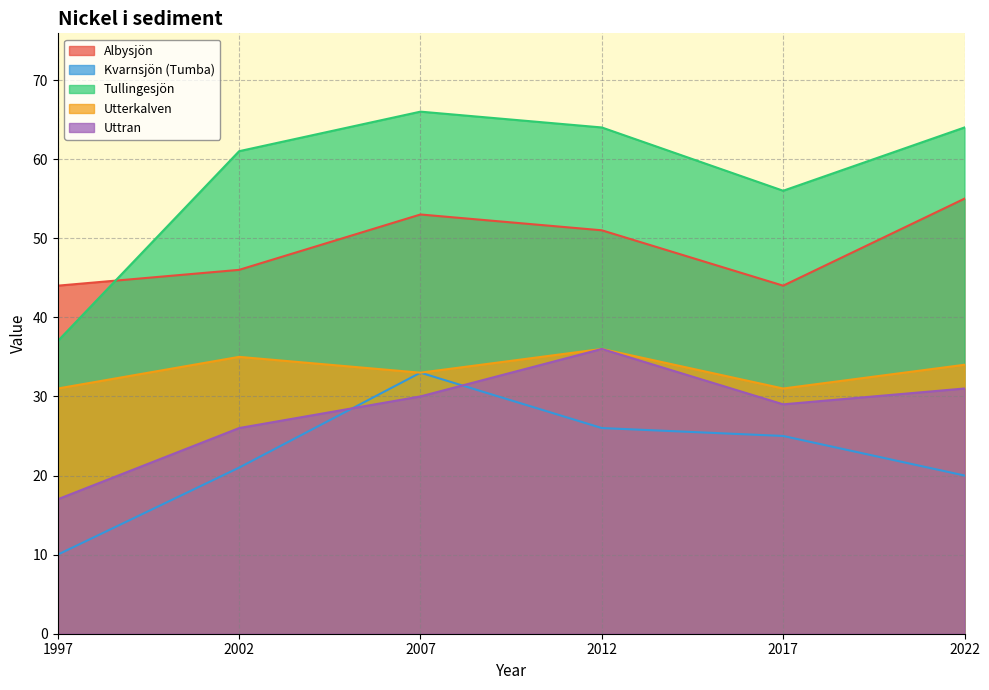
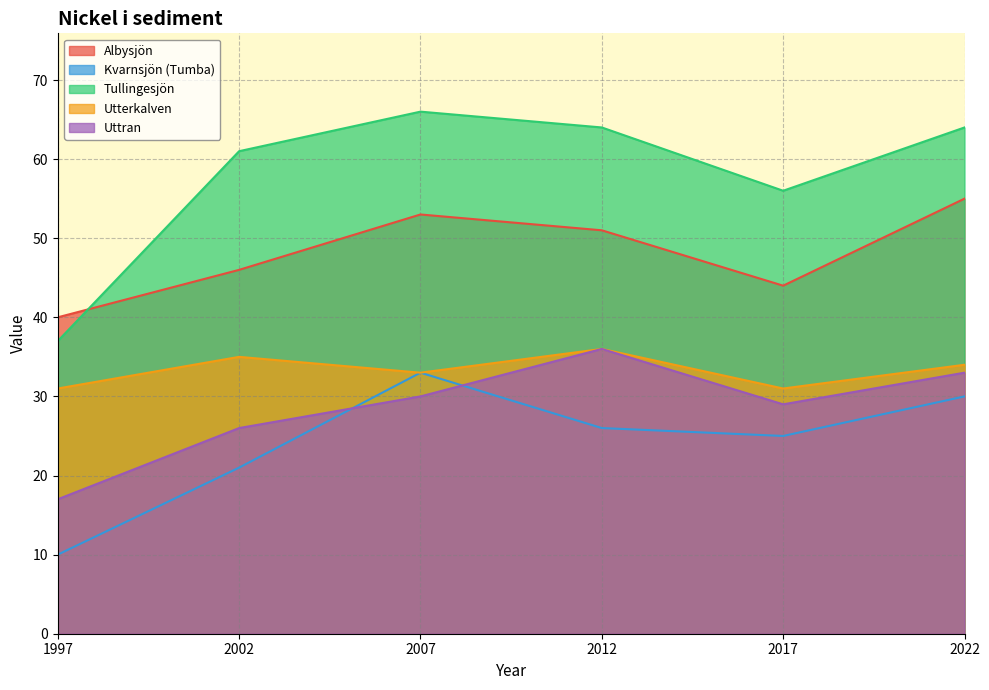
  {
    "Albysjön": {
-     "1997": 44,
+     "1997": 40,
      "2002": 46,
      "2007": 53,
      "2012": 51,
      "2017": 44,
      "2022": 55
    },
    "Kvarnsjön (Tumba)": {
      "1997": 10,
      "2002": 21,
      "2012": 26,
      "2017": 25,
-     "2022": 20
+     "2022": 30
    },
    "Tullingesjön": {
      "1997": 37,
      "2002": 61,
      "2007": 66,
      "2012": 64,
      "2017": 56,
      "2022": 64
    },
    "Utterkalven": {
      "1997": 31,
      "2002": 35,
      "2017": 31,
      "2022": 34
    },
    "Uttran": {
      "1997": 17,
      "2002": 26,
      "2007": 30,
      "2017": 29,
-     "2022": 31
+     "2022": 33
    }
  }
